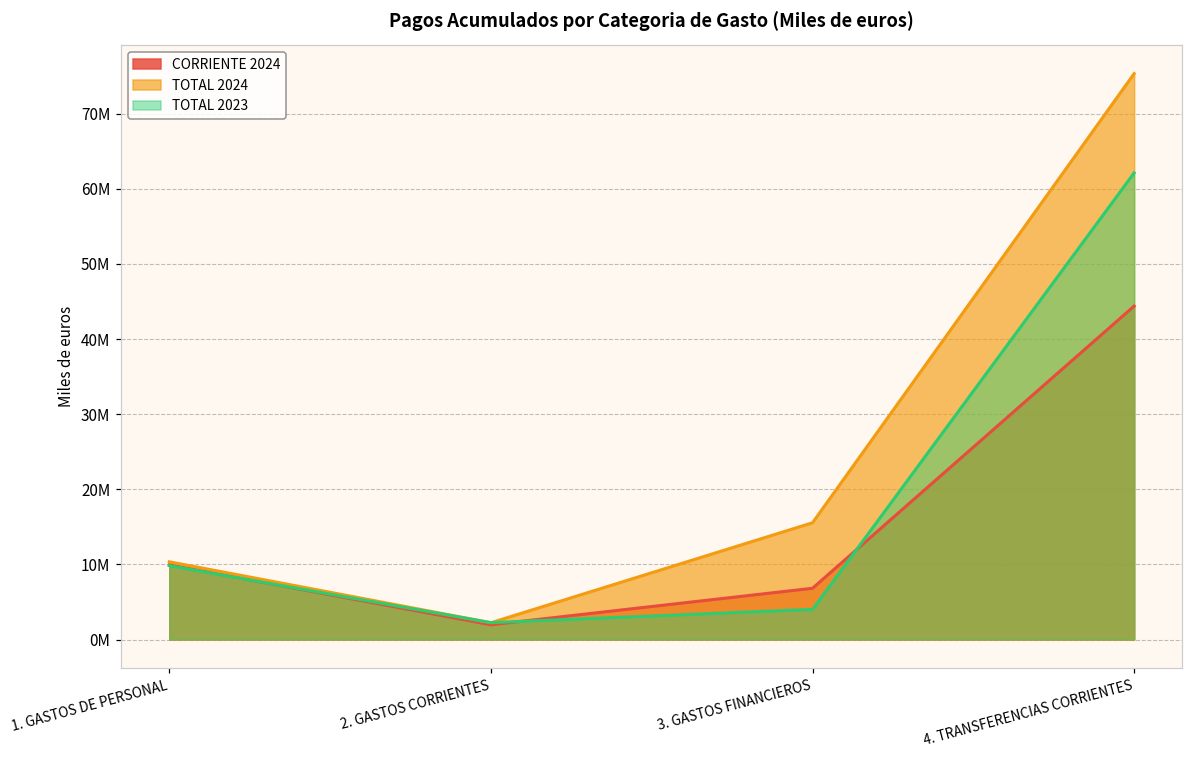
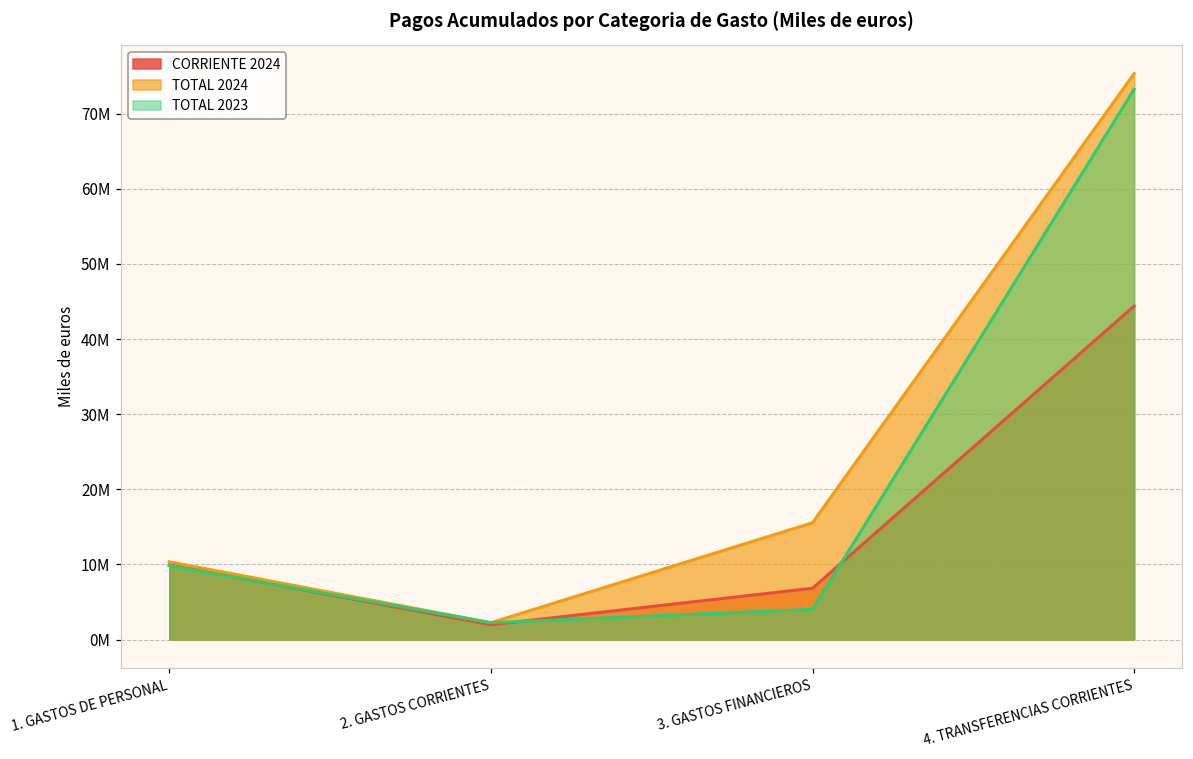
  {
    "CORRIENTE 2024": {
      "3. GASTOS FINANCIEROS": 7000000,
      "4. TRANSFERENCIAS CORRIENTES": 44000000
    },
    "TOTAL 2024": {
      "1. GASTOS DE PERSONAL": 10000000,
      "3. GASTOS FINANCIEROS": 16000000,
      "4. TRANSFERENCIAS CORRIENTES": 75000000
    },
    "TOTAL 2023": {
      "3. GASTOS FINANCIEROS": 4000000,
-     "4. TRANSFERENCIAS CORRIENTES": 62000000
+     "4. TRANSFERENCIAS CORRIENTES": 73000000
    }
  }
